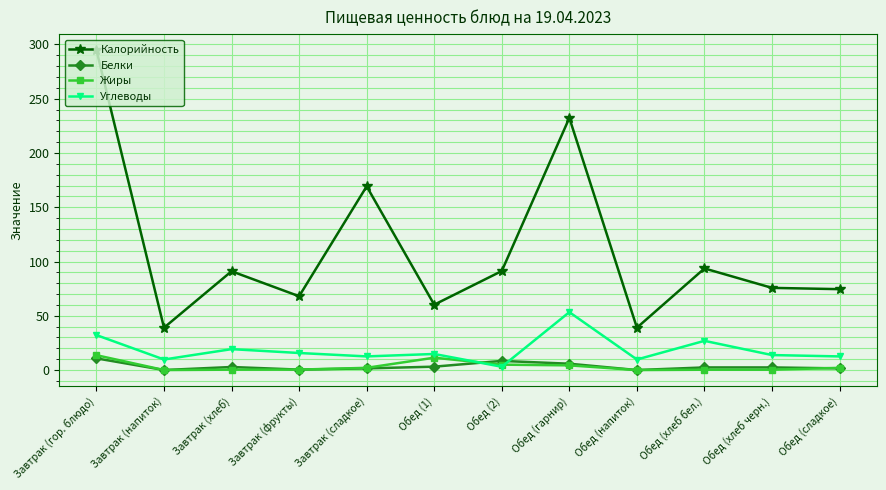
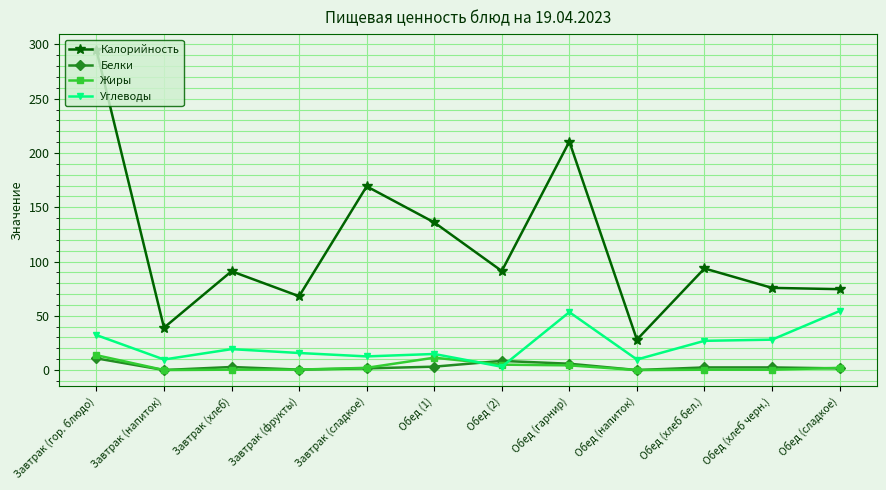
  {
    "Калорийность": {
      "Завтрак (напиток)": 39,
      "Завтрак (хлеб)": 91,
      "Завтрак (фрукты)": 68,
      "Завтрак (сладкое)": 169,
-     "Обед (1)": 60,
+     "Обед (1)": 136,
      "Обед (2)": 91,
-     "Обед (гарнир)": 232,
-     "Обед (напиток)": 39,
+     "Обед (гарнир)": 211,
+     "Обед (напиток)": 28,
      "Обед (хлеб бел.)": 94,
      "Обед (хлеб черн.)": 76,
      "Обед (сладкое)": 75
    },
    "Белки": {
      "Завтрак (гор. блюдо)": 11,
      "Завтрак (хлеб)": 3,
      "Обед (1)": 3,
      "Обед (2)": 8
    },
    "Жиры": {
      "Завтрак (гор. блюдо)": 14,
      "Завтрак (хлеб)": 0,
      "Обед (1)": 11
    },
    "Углеводы": {
      "Завтрак (гор. блюдо)": 32,
      "Завтрак (напиток)": 10,
      "Завтрак (хлеб)": 19,
      "Завтрак (фрукты)": 16,
      "Завтрак (сладкое)": 13,
      "Обед (1)": 15,
      "Обед (гарнир)": 53,
      "Обед (напиток)": 10,
      "Обед (хлеб бел.)": 27,
-     "Обед (хлеб черн.)": 14,
-     "Обед (сладкое)": 13
+     "Обед (хлеб черн.)": 28,
+     "Обед (сладкое)": 54
    }
  }
